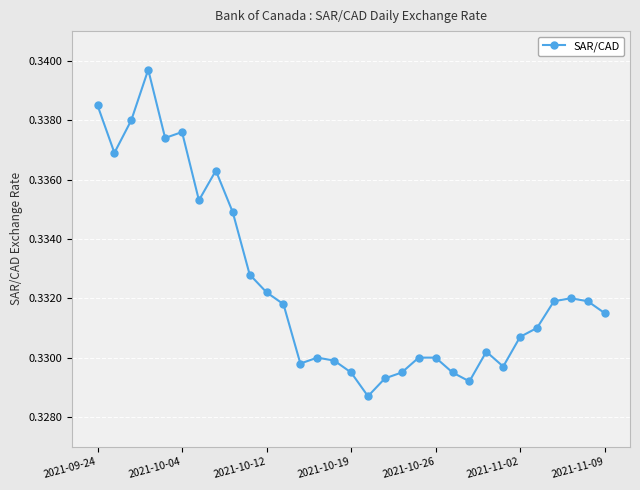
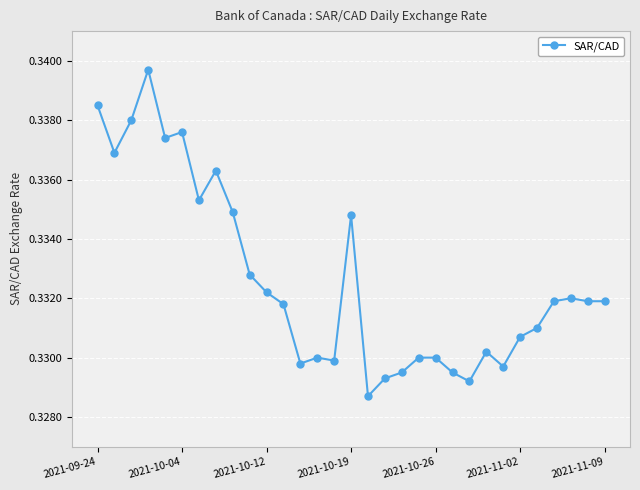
  {
    "2021-09-24": 0.3385,
    "2021-10-04": 0.3376,
    "2021-10-12": 0.3322,
-   "2021-10-19": 0.3295,
+   "2021-10-19": 0.3348,
    "2021-10-26": 0.3300,
    "2021-11-02": 0.3307,
-   "2021-11-09": 0.3315
+   "2021-11-09": 0.3319
  }
